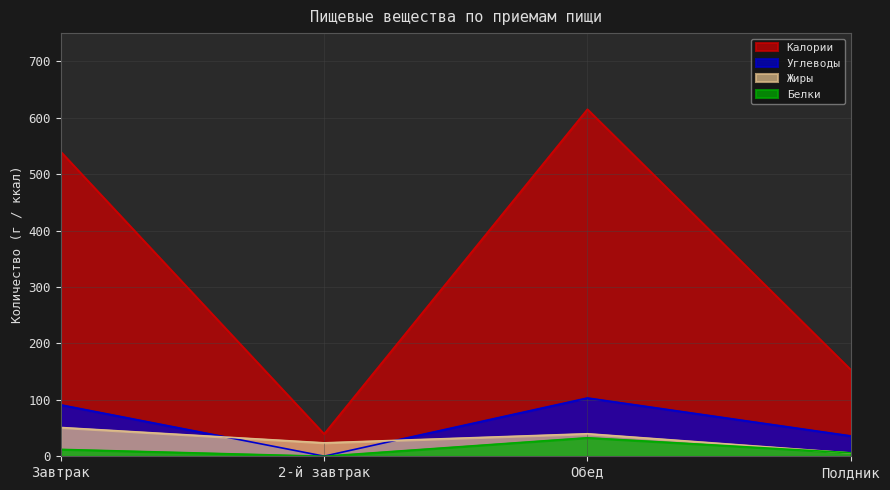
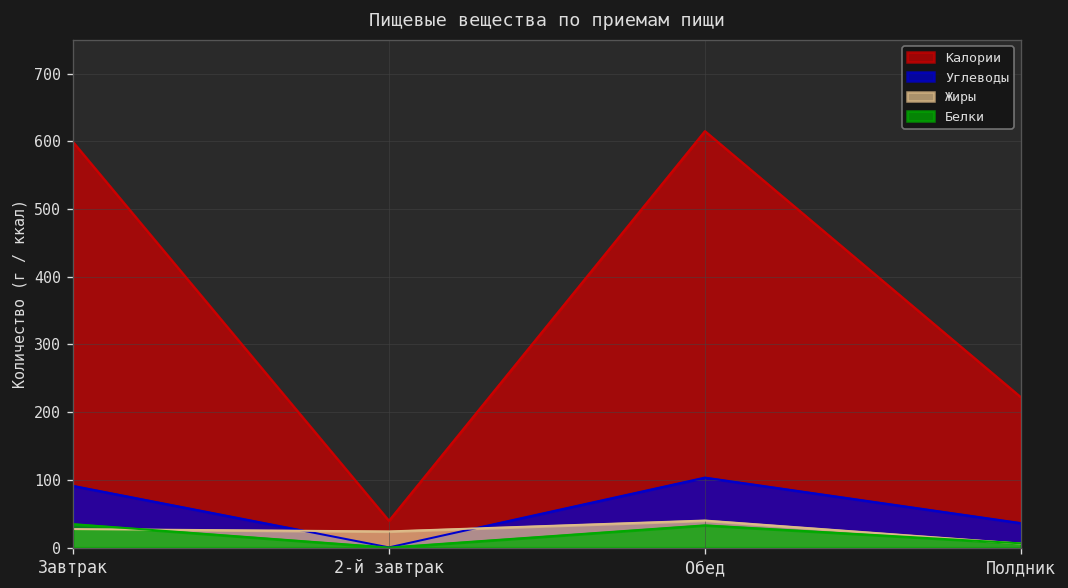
  {
    "Калории": {
-     "Завтрак": 540,
+     "Завтрак": 600,
      "2-й завтрак": 40,
      "Обед": 620,
-     "Полдник": 150
+     "Полдник": 220
    },
    "Углеводы": {
      "Завтрак": 90,
      "Обед": 100,
      "Полдник": 40
    },
    "Жиры": {
-     "Завтрак": 50,
+     "Завтрак": 30,
      "2-й завтрак": 20,
      "Обед": 40
    },
    "Белки": {
-     "Завтрак": 10,
+     "Завтрак": 30,
      "Обед": 30
    }
  }
